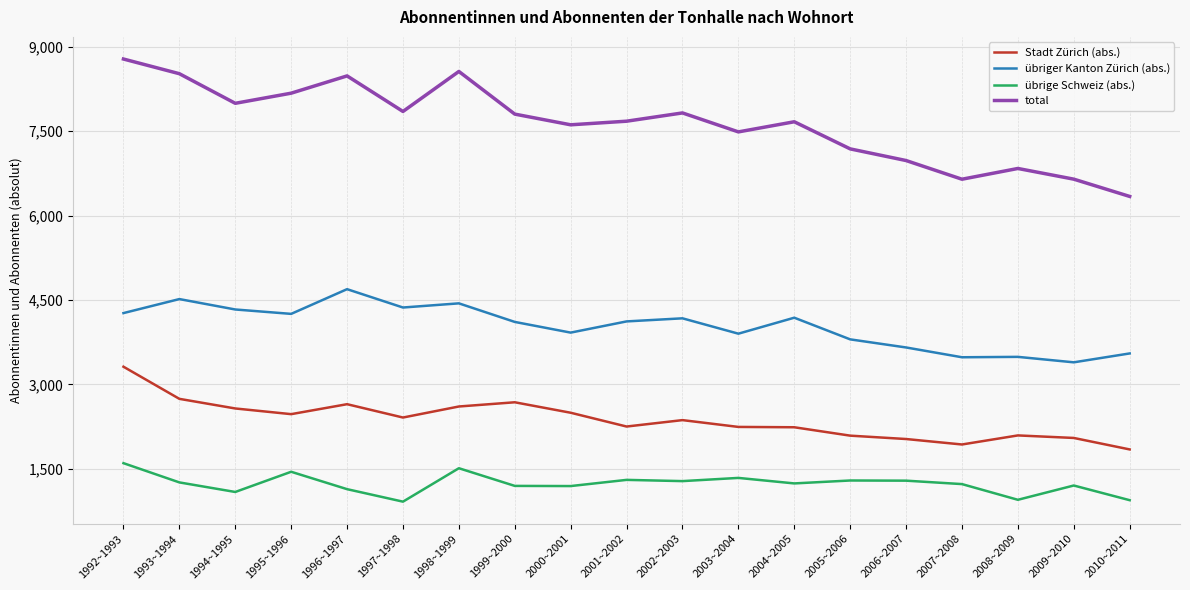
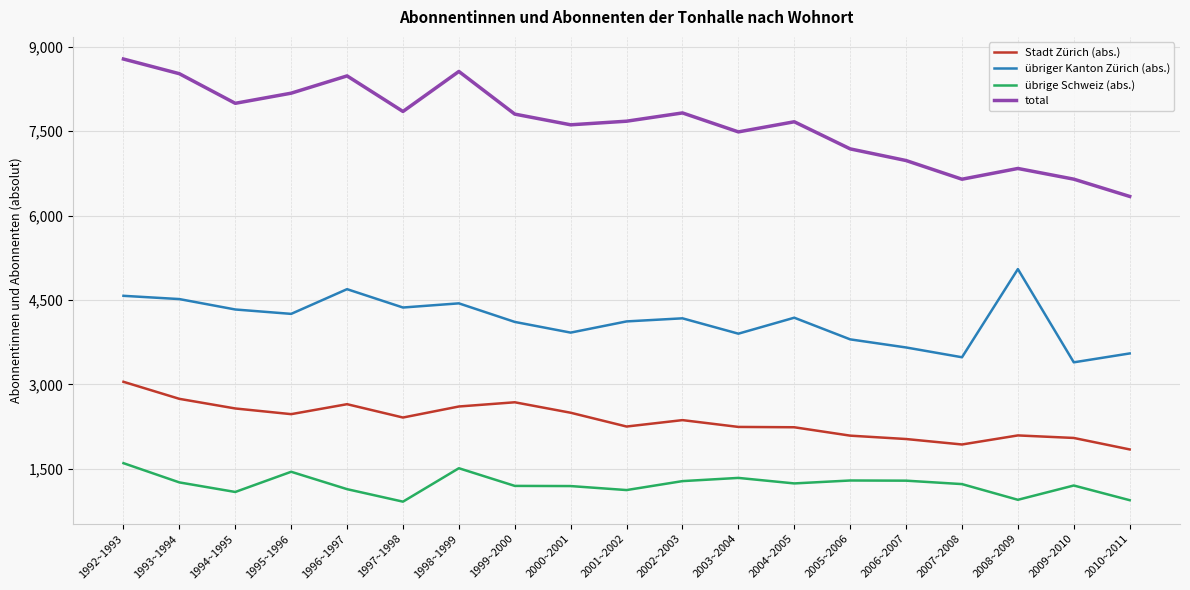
  {
    "Stadt Zürich (abs.)": {
-     "1992~1993": "3,300",
+     "1992~1993": "3,000",
      "1993~1994": "2,700",
      "1994~1995": "2,600",
      "1995~1996": "2,500",
      "1996~1997": "2,700",
      "1997~1998": "2,400",
      "1998~1999": "2,600",
      "1999~2000": "2,700",
      "2000~2001": "2,500",
      "2001~2002": "2,300",
      "2002~2003": "2,400",
      "2003~2004": "2,200",
      "2004~2005": "2,200",
      "2005~2006": "2,100",
      "2006~2007": "2,000",
      "2007~2008": "1,900",
      "2008~2009": "2,100",
      "2009~2010": "2,100",
      "2010~2011": "1,800"
    },
    "übriger Kanton Zürich (abs.)": {
-     "1992~1993": "4,300",
+     "1992~1993": "4,600",
      "1993~1994": "4,500",
      "1994~1995": "4,300",
      "1995~1996": "4,300",
      "1996~1997": "4,700",
      "1997~1998": "4,400",
      "1998~1999": "4,400",
      "1999~2000": "4,100",
      "2000~2001": "3,900",
      "2001~2002": "4,100",
      "2002~2003": "4,200",
      "2003~2004": "3,900",
      "2004~2005": "4,200",
      "2005~2006": "3,800",
      "2006~2007": "3,700",
      "2007~2008": "3,500",
-     "2008~2009": "3,500",
+     "2008~2009": "5,100",
      "2009~2010": "3,400",
      "2010~2011": "3,600"
    },
    "übrige Schweiz (abs.)": {
      "1992~1993": "1,600",
      "1993~1994": "1,300",
      "1994~1995": "1,100",
      "1995~1996": "1,400",
      "1996~1997": "1,100",
      "1997~1998": "900",
      "1998~1999": "1,500",
      "1999~2000": "1,200",
      "2000~2001": "1,200",
-     "2001~2002": "1,300",
+     "2001~2002": "1,100",
      "2002~2003": "1,300",
      "2003~2004": "1,300",
      "2004~2005": "1,200",
      "2005~2006": "1,300",
      "2006~2007": "1,300",
      "2007~2008": "1,200",
      "2008~2009": "1,000",
      "2009~2010": "1,200",
      "2010~2011": "900"
    },
    "total": {
      "1992~1993": "8,800",
      "1993~1994": "8,500",
      "1994~1995": "8,000",
      "1995~1996": "8,200",
      "1996~1997": "8,500",
      "1997~1998": "7,900",
      "1998~1999": "8,600",
      "1999~2000": "7,800",
      "2000~2001": "7,600",
      "2001~2002": "7,700",
      "2002~2003": "7,800",
      "2003~2004": "7,500",
      "2004~2005": "7,700",
      "2005~2006": "7,200",
      "2006~2007": "7,000",
      "2007~2008": "6,600",
      "2008~2009": "6,800",
      "2009~2010": "6,600",
      "2010~2011": "6,300"
    }
  }
